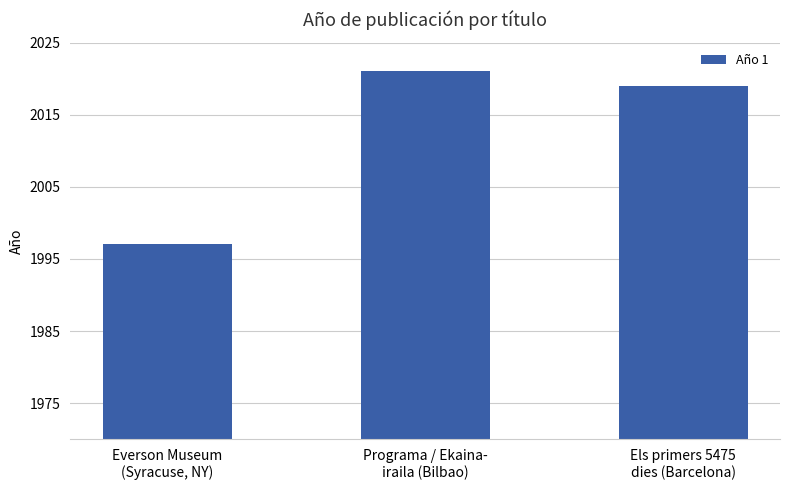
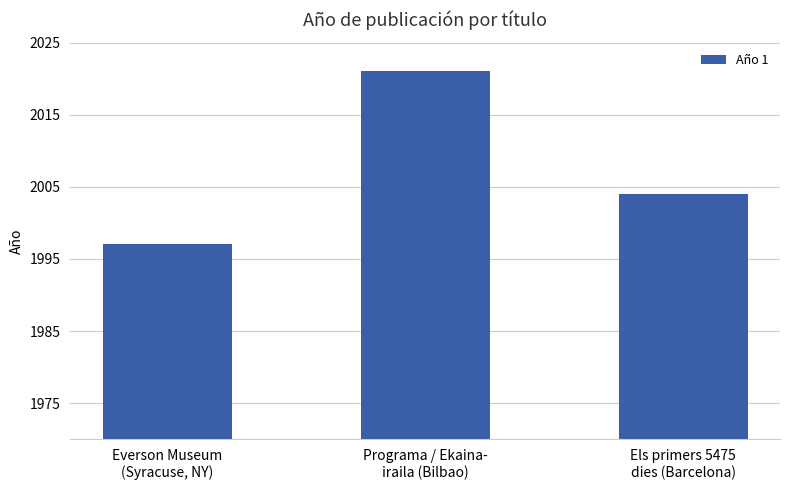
  {
    "Everson Museum (Syracuse, NY)": 1997,
    "Programa / Ekaina- iraila (Bilbao)": 2021,
-   "Els primers 5475 dies (Barcelona)": 2019
+   "Els primers 5475 dies (Barcelona)": 2004
  }
